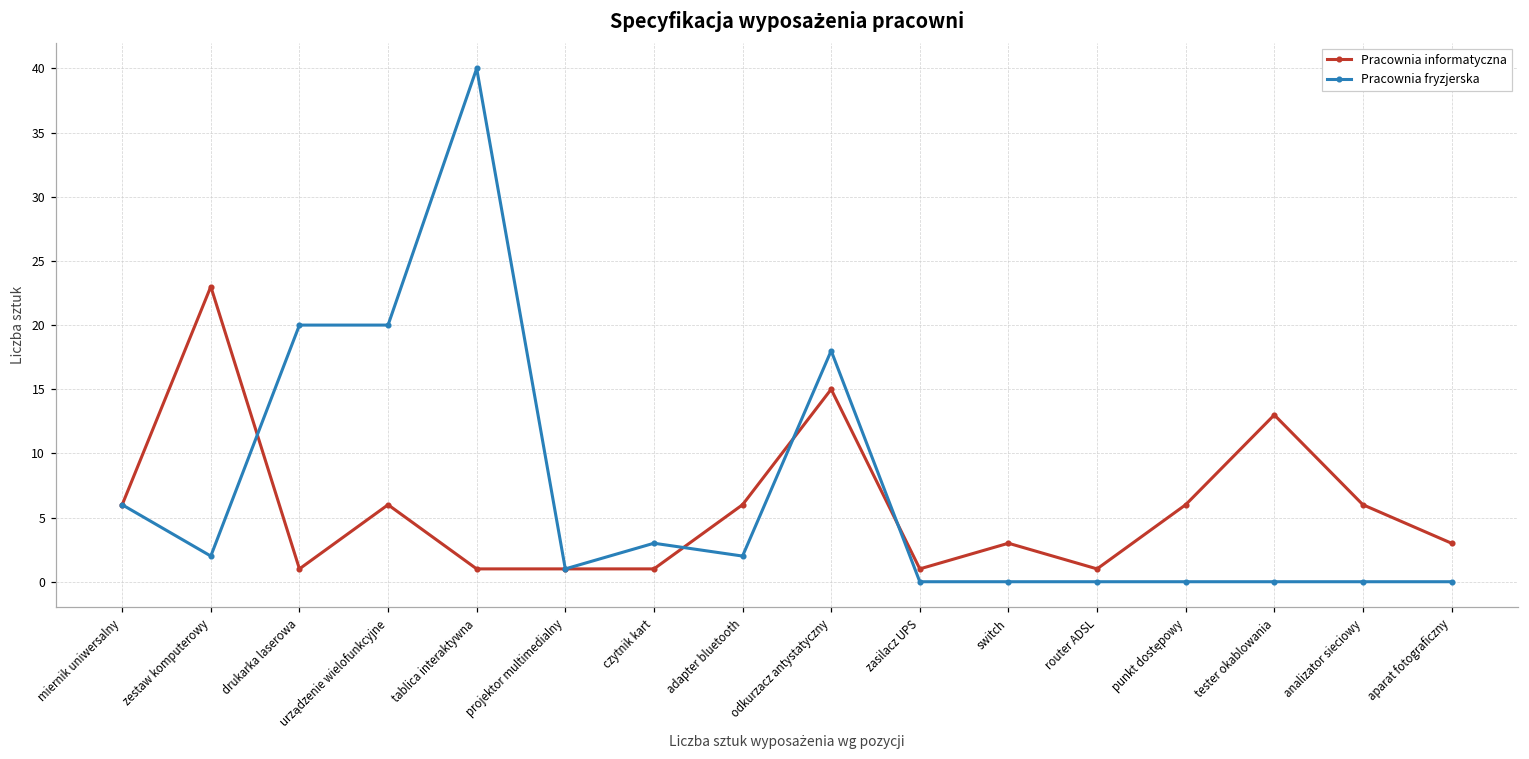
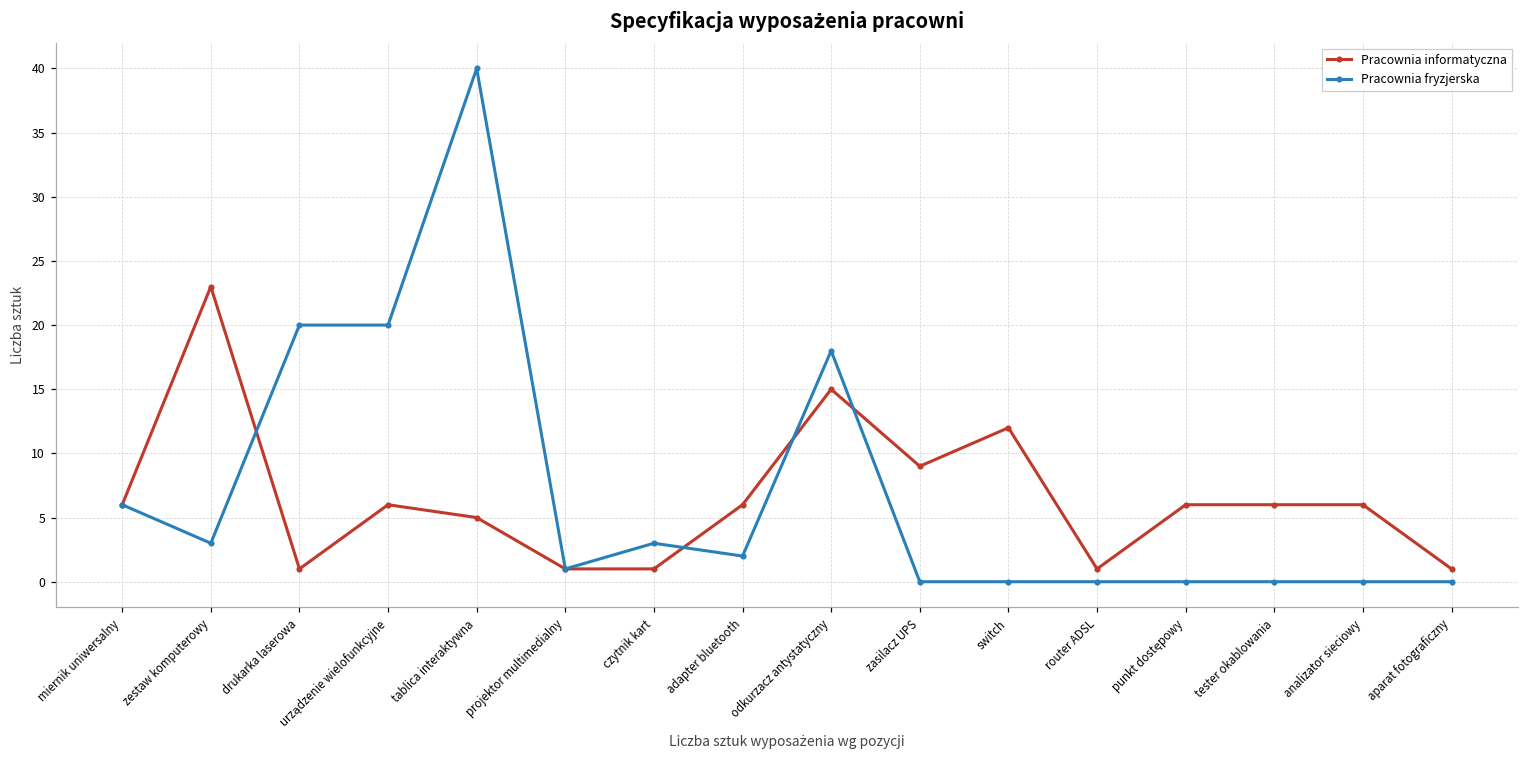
  {
    "Pracownia informatyczna": {
      "zestaw komputerowy": 23,
      "drukarka laserowa": 1,
      "urządzenie wielofunkcyjne": 6,
-     "tablica interaktywna": 1,
+     "tablica interaktywna": 5,
      "czytnik kart": 1,
      "adapter bluetooth": 6,
      "odkurzacz antystatyczny": 15,
-     "zasilacz UPS": 1,
-     "switch": 3,
+     "zasilacz UPS": 9,
+     "switch": 12,
      "router ADSL": 1,
      "punkt dostępowy": 6,
-     "tester okablowania": 13,
+     "tester okablowania": 6,
      "analizator sieciowy": 6,
-     "aparat fotograficzny": 3
+     "aparat fotograficzny": 1
    },
    "Pracownia fryzjerska": {
-     "zestaw komputerowy": 2,
+     "zestaw komputerowy": 3,
      "drukarka laserowa": 20,
      "urządzenie wielofunkcyjne": 20,
      "tablica interaktywna": 40,
      "czytnik kart": 3,
      "adapter bluetooth": 2,
      "odkurzacz antystatyczny": 18,
      "zasilacz UPS": 0,
      "switch": 0,
      "router ADSL": 0,
      "punkt dostępowy": 0,
      "tester okablowania": 0,
      "analizator sieciowy": 0,
      "aparat fotograficzny": 0
    }
  }
